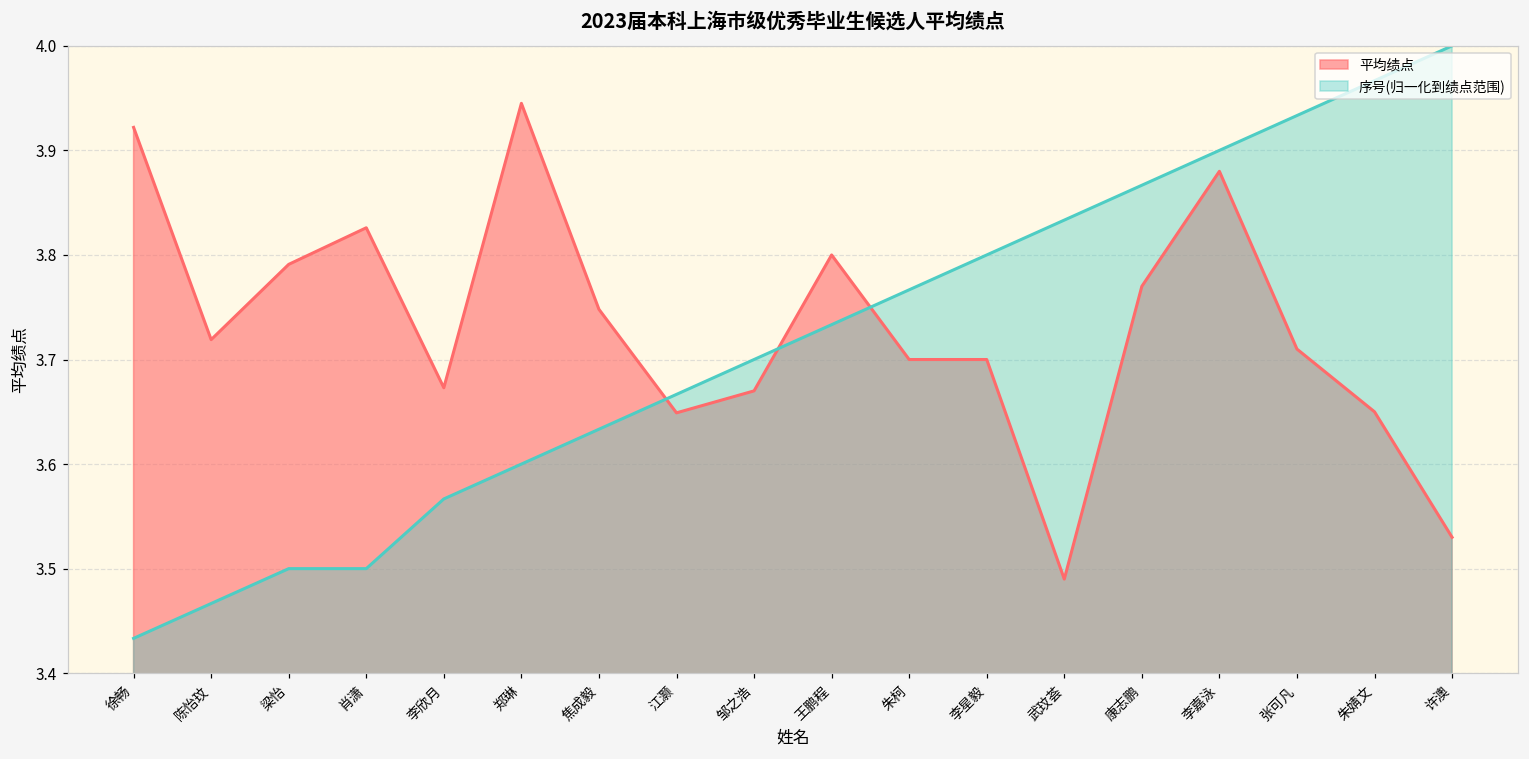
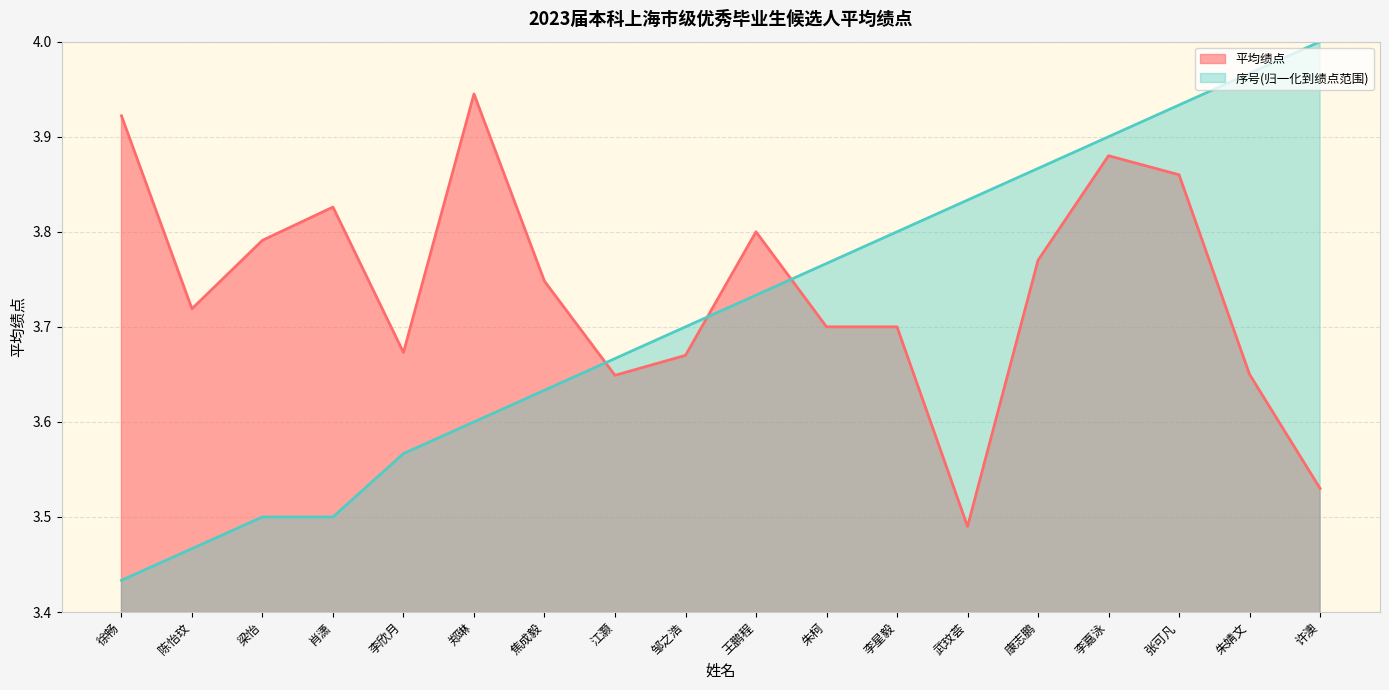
  {
    "平均绩点": {
      "徐畅": 3.92,
      "陈怡玟": 3.72,
      "梁怡": 3.79,
      "肖潇": 3.83,
      "李欣月": 3.67,
      "郑琳": 3.95,
      "焦成毅": 3.75,
      "江灏": 3.65,
      "邹之浩": 3.67,
      "王鹏程": 3.80,
      "朱柯": 3.70,
      "李星毅": 3.70,
      "武玟荟": 3.49,
      "康志鹏": 3.77,
      "李嘉泳": 3.88,
-     "张可凡": 3.71,
+     "张可凡": 3.86,
      "朱婧文": 3.65,
      "许澳": 3.53
    },
    "序号(归一化到绩点范围)": {
      "徐畅": 3.43,
      "陈怡玟": 3.47,
      "梁怡": 3.50,
      "肖潇": 3.50,
      "李欣月": 3.57,
      "郑琳": 3.60,
      "焦成毅": 3.63,
      "江灏": 3.67,
      "邹之浩": 3.70,
      "王鹏程": 3.73,
      "朱柯": 3.77,
      "李星毅": 3.80,
      "武玟荟": 3.83,
      "康志鹏": 3.87,
      "李嘉泳": 3.90,
      "张可凡": 3.93,
      "许澳": 4.00
    }
  }
